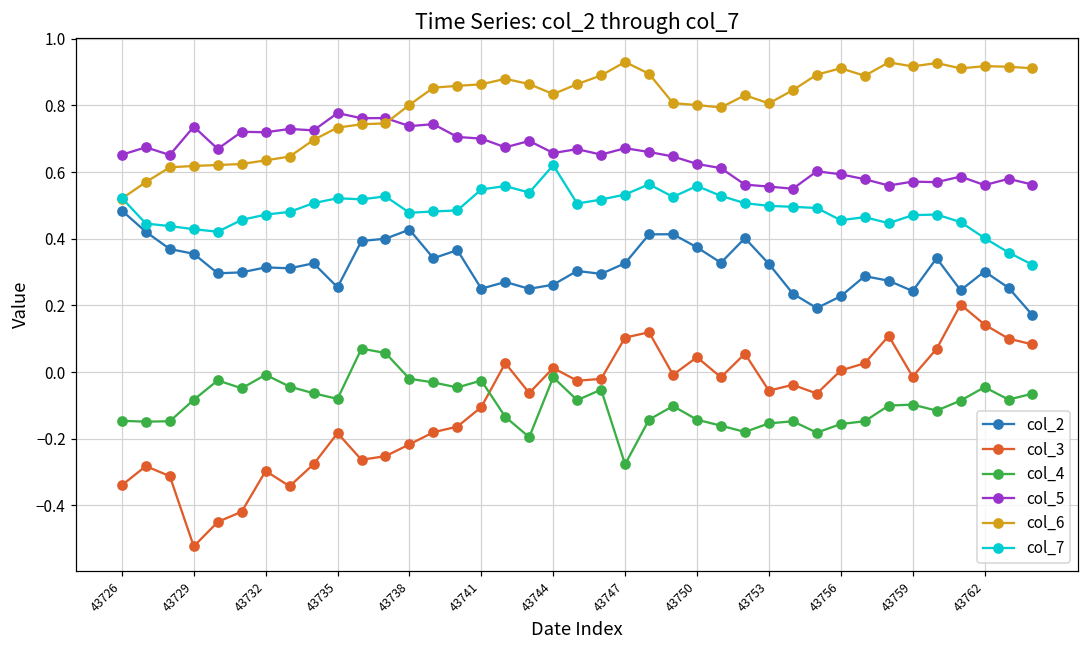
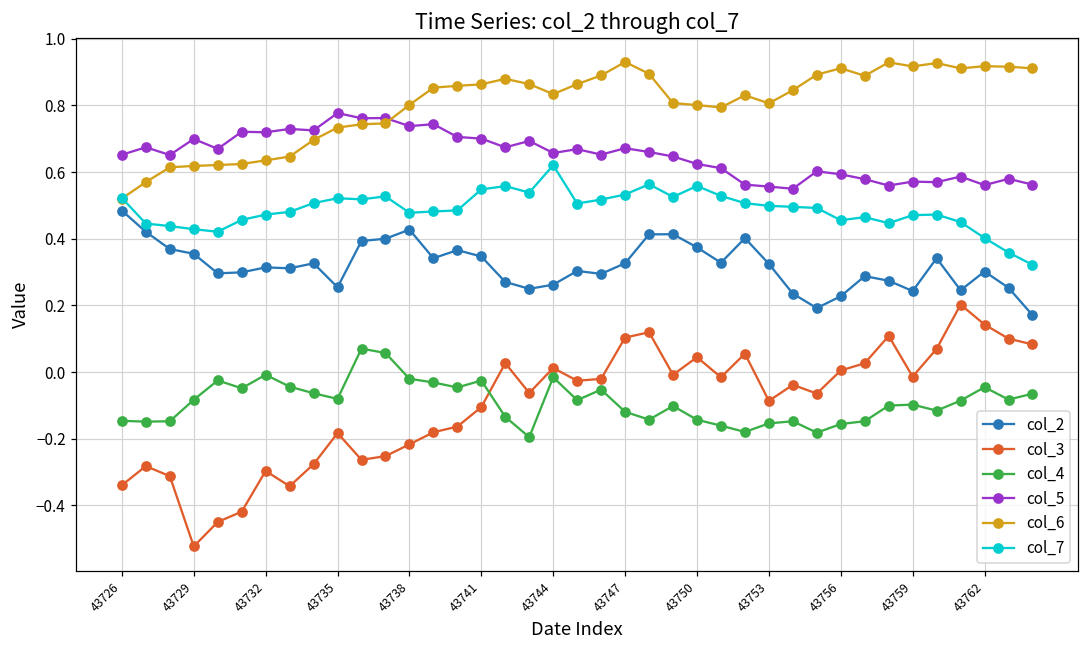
  {
    "col_2": {
      "43726": 0.48,
      "43729": 0.35,
      "43732": 0.31,
      "43735": 0.25,
      "43738": 0.43,
-     "43741": 0.25,
+     "43741": 0.35,
      "43744": 0.26,
      "43747": 0.33,
      "43750": 0.37,
      "43753": 0.32,
      "43756": 0.23,
      "43759": 0.24,
      "43762": 0.30
    },
    "col_3": {
      "43726": -0.34,
      "43729": -0.52,
      "43732": -0.30,
      "43735": -0.18,
      "43738": -0.22,
      "43741": -0.10,
      "43744": 0.01,
      "43747": 0.10,
      "43750": 0.04,
-     "43753": -0.06,
+     "43753": -0.09,
      "43756": 0.00,
      "43759": -0.01,
      "43762": 0.14
    },
    "col_4": {
      "43726": -0.15,
      "43729": -0.08,
      "43732": -0.01,
      "43735": -0.08,
      "43738": -0.02,
      "43741": -0.03,
      "43744": -0.02,
-     "43747": -0.28,
+     "43747": -0.12,
      "43750": -0.14,
      "43753": -0.15,
      "43756": -0.16,
      "43759": -0.10,
      "43762": -0.05
    },
    "col_5": {
      "43726": 0.65,
-     "43729": 0.74,
+     "43729": 0.70,
      "43732": 0.72,
      "43735": 0.78,
      "43738": 0.74,
      "43741": 0.70,
      "43744": 0.66,
      "43747": 0.67,
      "43750": 0.62,
      "43753": 0.56,
      "43756": 0.59,
      "43759": 0.57,
      "43762": 0.56
    },
    "col_6": {
      "43729": 0.62,
      "43732": 0.64,
      "43735": 0.73,
      "43738": 0.80,
      "43741": 0.86,
      "43744": 0.83,
      "43747": 0.93,
      "43750": 0.80,
      "43753": 0.81,
      "43756": 0.91,
      "43759": 0.92,
      "43762": 0.92
    },
    "col_7": {
      "43729": 0.43,
      "43732": 0.47,
      "43735": 0.52,
      "43738": 0.48,
      "43741": 0.55,
      "43744": 0.62,
      "43747": 0.53,
      "43750": 0.56,
      "43753": 0.50,
      "43756": 0.46,
      "43759": 0.47,
      "43762": 0.40
    }
  }
